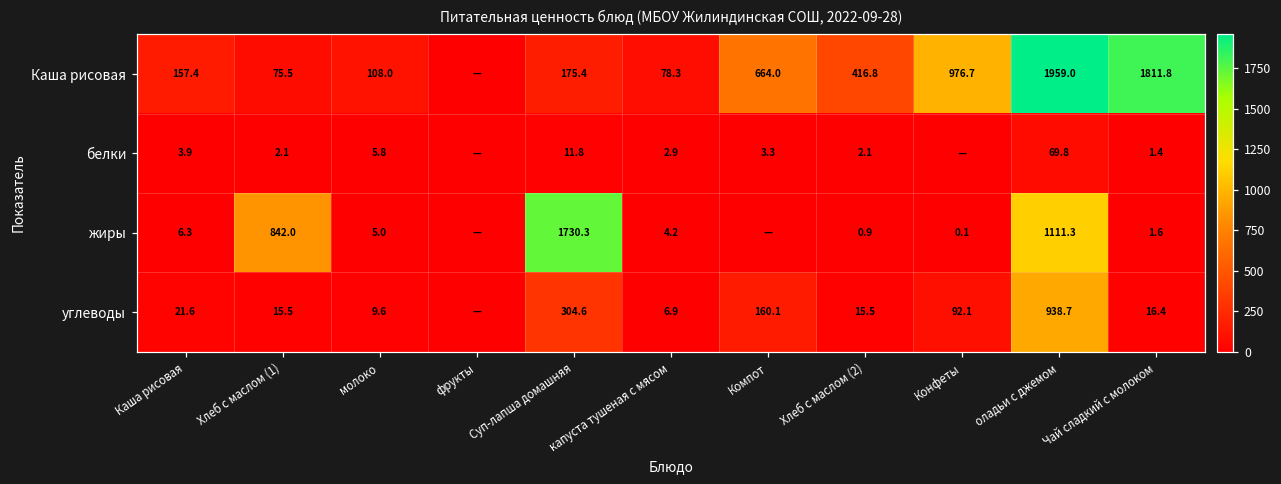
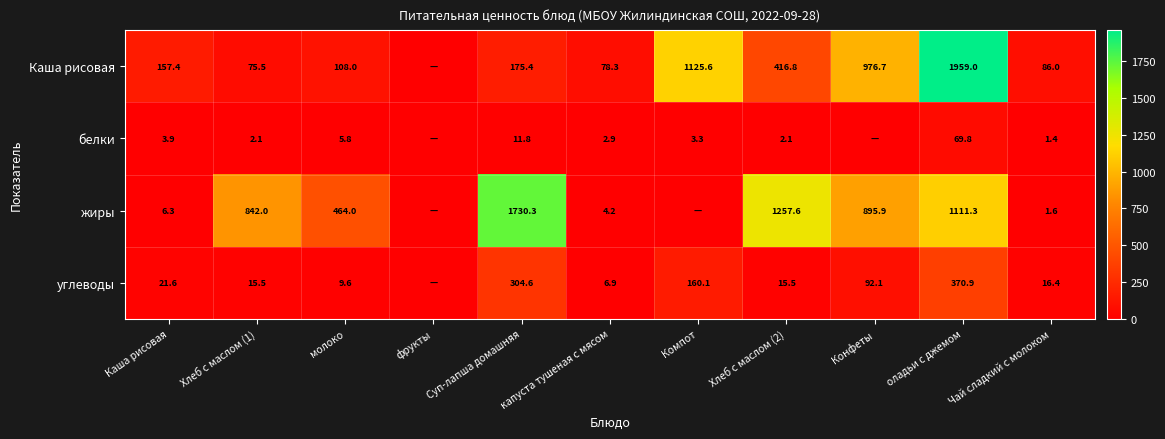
  {
    "Каша рисовая": {
      "Каша рисовая": 157.4,
      "Хлеб с маслом (1)": 75.5,
      "молоко": 108.0,
      "Суп-лапша домашняя": 175.4,
      "капуста тушеная с мясом": 78.3,
-     "Компот": 664.0,
+     "Компот": 1125.6,
      "Хлеб с маслом (2)": 416.8,
      "Конфеты": 976.7,
      "оладьи с джемом": 1959.0,
-     "Чай сладкий с молоком": 1811.8
+     "Чай сладкий с молоком": 86.0
    },
    "белки": {
      "Каша рисовая": 3.9,
      "Хлеб с маслом (1)": 2.1,
      "молоко": 5.8,
      "Суп-лапша домашняя": 11.8,
      "капуста тушеная с мясом": 2.9,
      "Компот": 3.3,
      "Хлеб с маслом (2)": 2.1,
      "оладьи с джемом": 69.8,
      "Чай сладкий с молоком": 1.4
    },
    "жиры": {
      "Каша рисовая": 6.3,
      "Хлеб с маслом (1)": 842.0,
-     "молоко": 5.0,
+     "молоко": 464.0,
      "Суп-лапша домашняя": 1730.3,
      "капуста тушеная с мясом": 4.2,
-     "Хлеб с маслом (2)": 0.9,
-     "Конфеты": 0.1,
+     "Хлеб с маслом (2)": 1257.6,
+     "Конфеты": 895.9,
      "оладьи с джемом": 1111.3,
      "Чай сладкий с молоком": 1.6
    },
    "углеводы": {
      "Каша рисовая": 21.6,
      "Хлеб с маслом (1)": 15.5,
      "молоко": 9.6,
      "Суп-лапша домашняя": 304.6,
      "капуста тушеная с мясом": 6.9,
      "Компот": 160.1,
      "Хлеб с маслом (2)": 15.5,
      "Конфеты": 92.1,
-     "оладьи с джемом": 938.7,
+     "оладьи с джемом": 370.9,
      "Чай сладкий с молоком": 16.4
    }
  }
